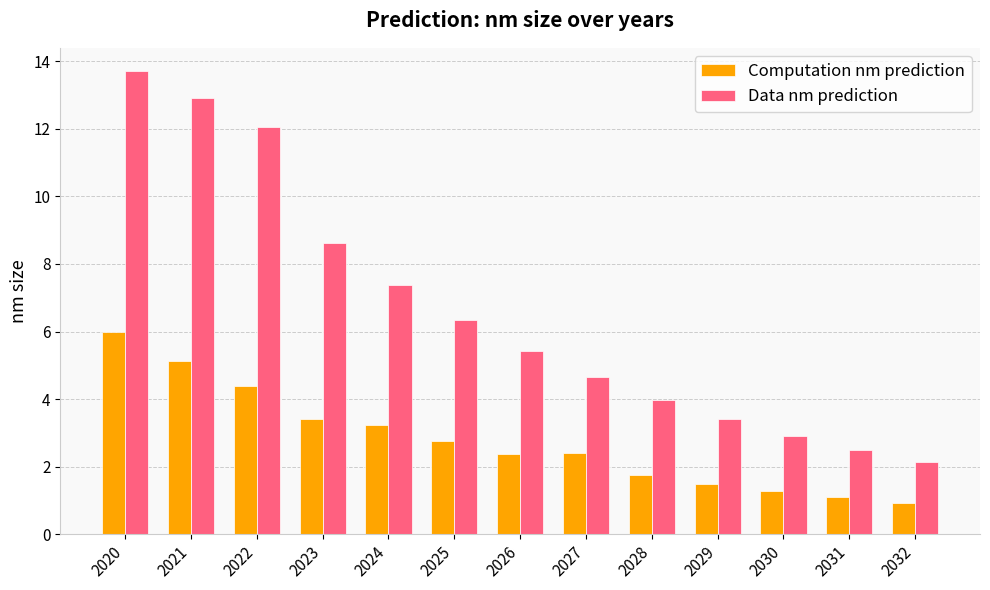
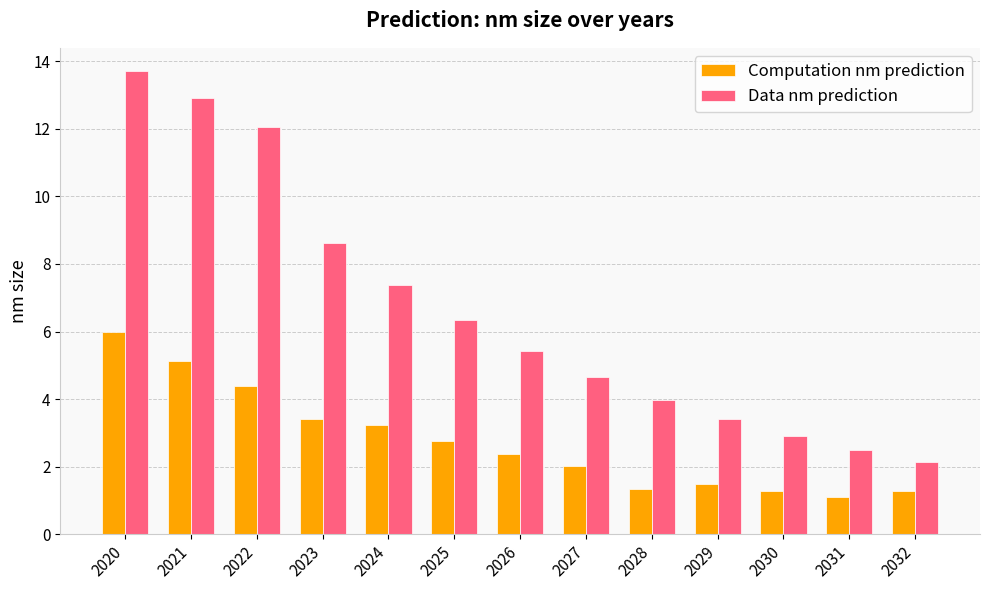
  {
    "Computation nm prediction": {
      "2020": 6.0,
      "2021": 5.1,
      "2022": 4.4,
      "2023": 3.4,
      "2024": 3.2,
      "2025": 2.8,
      "2026": 2.4,
-     "2027": 2.4,
-     "2028": 1.7,
+     "2027": 2.0,
+     "2028": 1.3,
      "2029": 1.5,
      "2030": 1.3,
      "2031": 1.1,
-     "2032": 0.9
+     "2032": 1.3
    },
    "Data nm prediction": {
      "2020": 13.7,
      "2021": 12.9,
      "2022": 12.1,
      "2023": 8.6,
      "2024": 7.4,
      "2025": 6.3,
      "2026": 5.4,
      "2027": 4.6,
      "2028": 4.0,
      "2029": 3.4,
      "2030": 2.9,
      "2031": 2.5,
      "2032": 2.1
    }
  }
